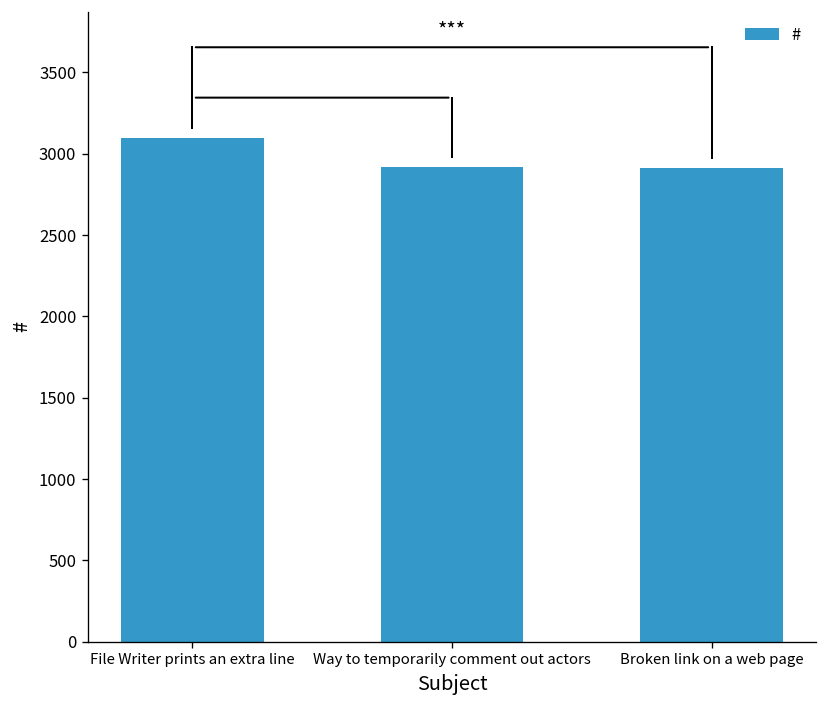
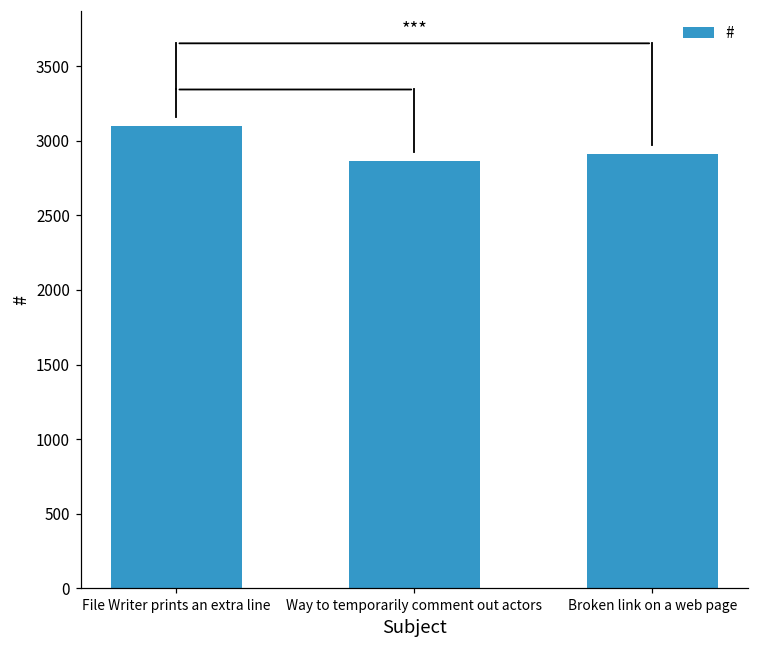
  {
    "#": {
      "File Writer prints an extra line": 3100,
-     "Way to temporarily comment out actors": 2920,
+     "Way to temporarily comment out actors": 2870,
      "Broken link on a web page": 2910
    }
  }
